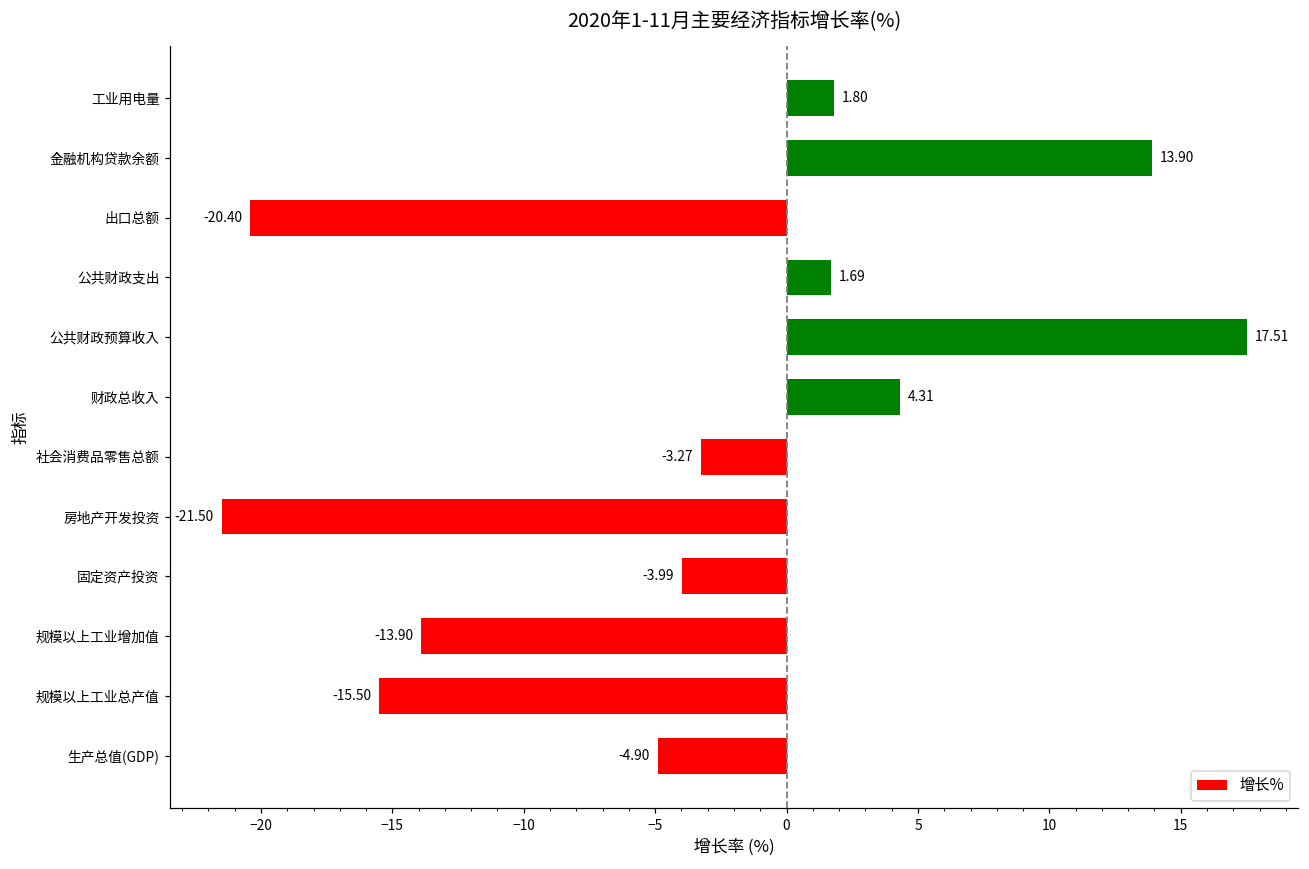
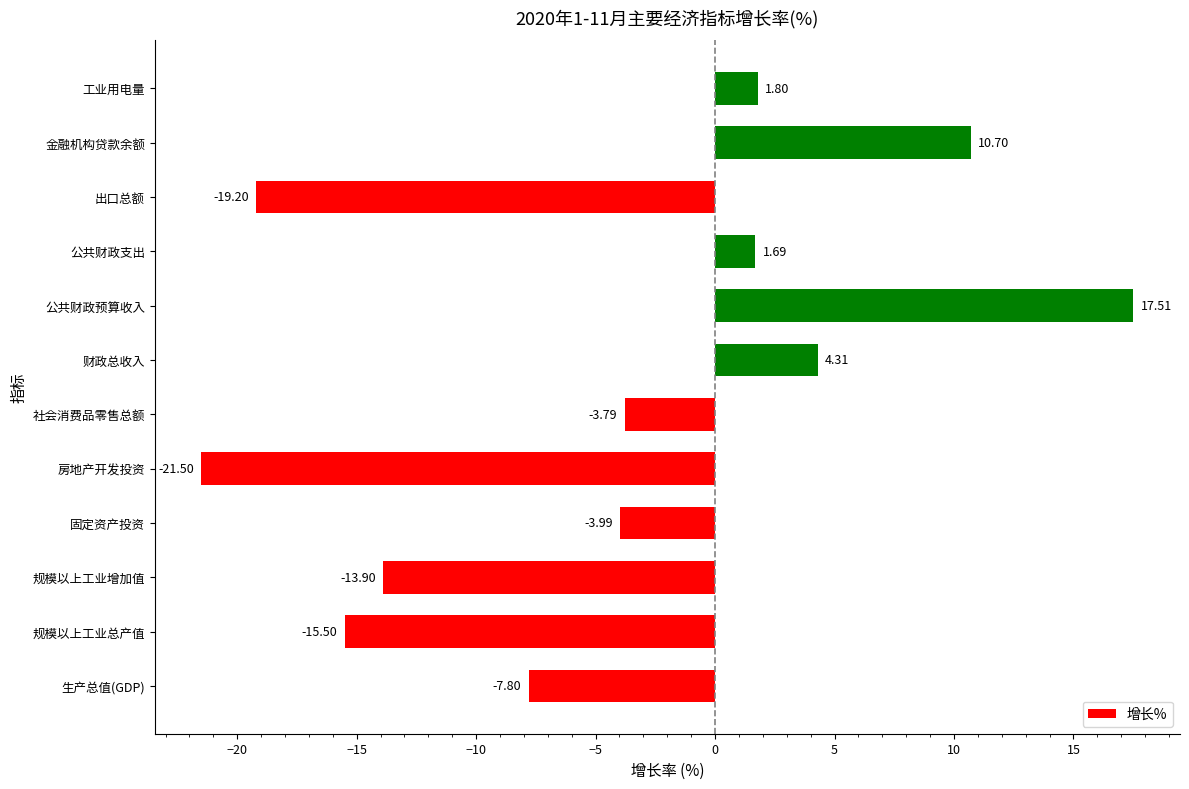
  {
    "工业用电量": 1.80,
-   "金融机构贷款余额": 13.90,
-   "出口总额": -20.40,
+   "金融机构贷款余额": 10.70,
+   "出口总额": -19.20,
    "公共财政支出": 1.69,
    "公共财政预算收入": 17.51,
    "财政总收入": 4.31,
-   "社会消费品零售总额": -3.27,
+   "社会消费品零售总额": -3.79,
    "房地产开发投资": -21.50,
    "固定资产投资": -3.99,
    "规模以上工业增加值": -13.90,
    "规模以上工业总产值": -15.50,
-   "生产总值(GDP)": -4.90
+   "生产总值(GDP)": -7.80
  }
